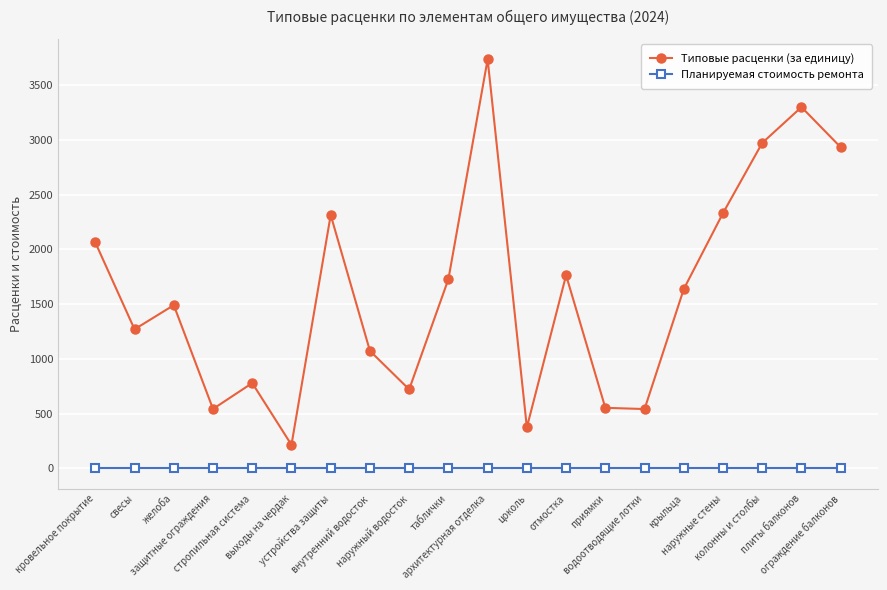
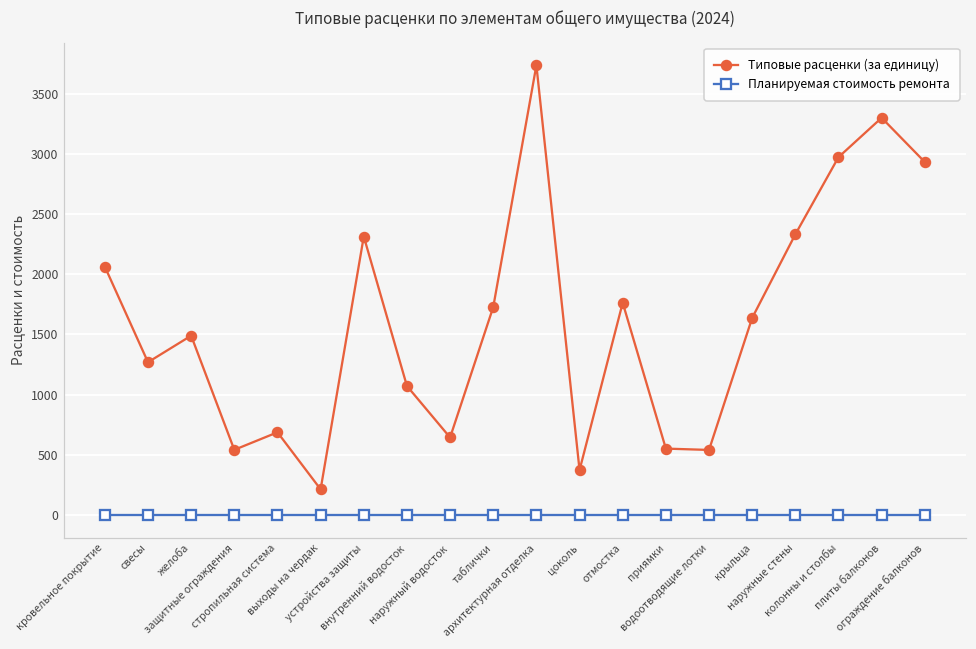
  {
    "Типовые расценки (за единицу)": {
      "кровельное покрытие": 2060,
      "свесы": 1270,
      "желоба": 1490,
      "защитные ограждения": 540,
-     "стропильная система": 780,
+     "стропильная система": 690,
      "выходы на чердак": 210,
      "устройства защиты": 2310,
      "внутренний водосток": 1070,
-     "наружный водосток": 720,
+     "наружный водосток": 640,
      "таблички": 1730,
      "архитектурная отделка": 3740,
      "цоколь": 370,
      "отмостка": 1760,
      "приямки": 550,
      "водоотводящие лотки": 540,
      "крыльца": 1640,
      "наружные стены": 2330,
      "колонны и столбы": 2970,
      "плиты балконов": 3300,
      "ограждение балконов": 2930
    },
    "Планируемая стоимость ремонта": {
      "кровельное покрытие": 0,
      "свесы": 0,
      "желоба": 0,
      "защитные ограждения": 0,
      "стропильная система": 0,
      "выходы на чердак": 0,
      "устройства защиты": 0,
      "внутренний водосток": 0,
      "наружный водосток": 0,
      "таблички": 0,
      "архитектурная отделка": 0,
      "цоколь": 0,
      "отмостка": 0,
      "приямки": 0,
      "водоотводящие лотки": 0,
      "крыльца": 0,
      "наружные стены": 0,
      "колонны и столбы": 0,
      "плиты балконов": 0,
      "ограждение балконов": 0
    }
  }
